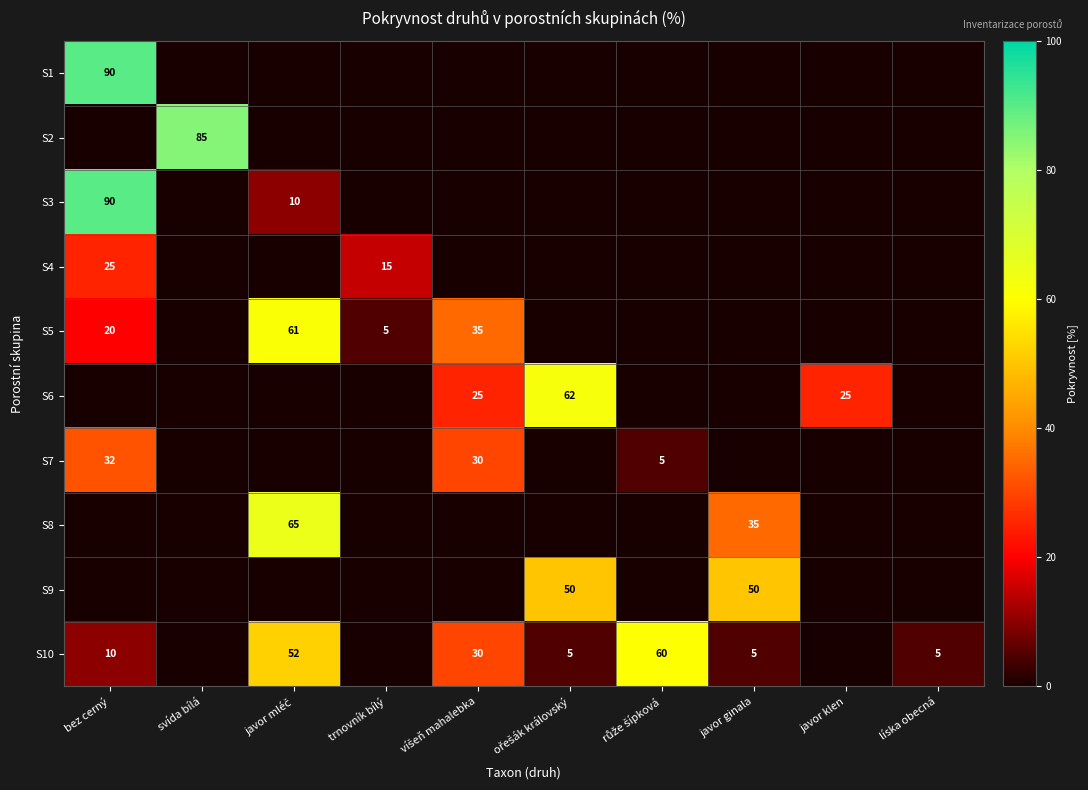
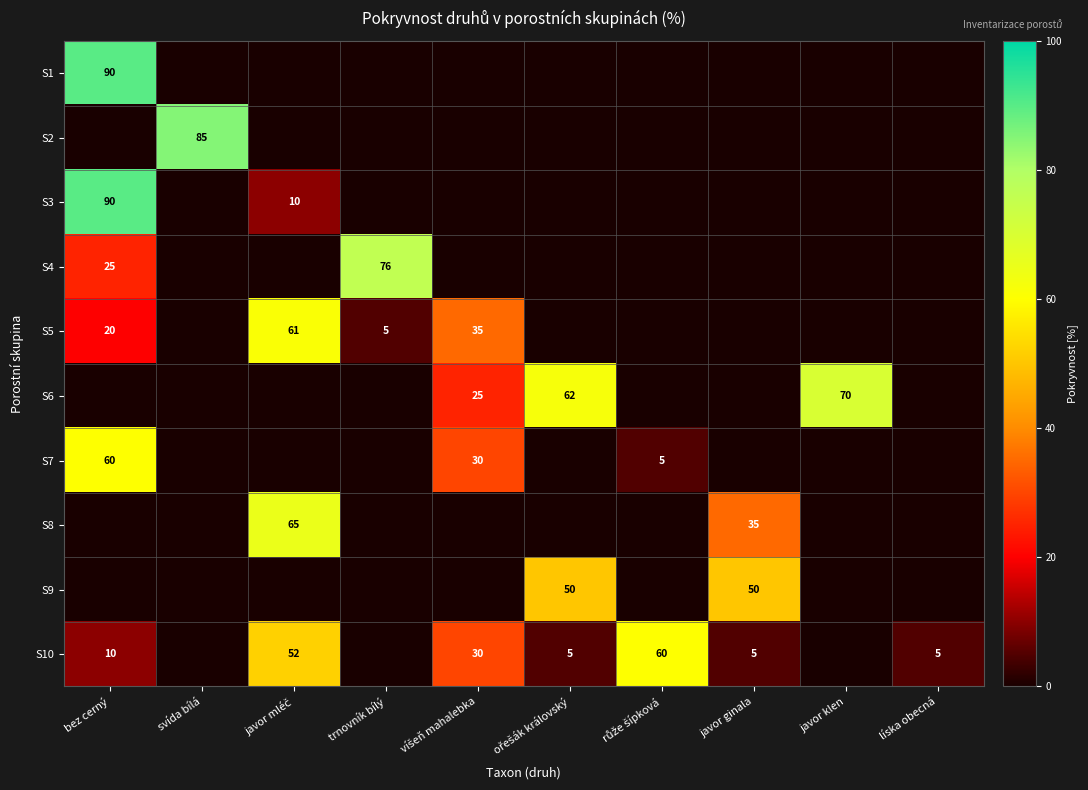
  {
    "S1": {
      "bez cerný": 90
    },
    "S2": {
      "svída bílá": 85
    },
    "S3": {
      "bez cerný": 90,
      "javor mléč": 10
    },
    "S4": {
      "bez cerný": 25,
-     "trnovník bílý": 15
+     "trnovník bílý": 76
    },
    "S5": {
      "bez cerný": 20,
      "javor mléč": 61,
      "trnovník bílý": 5,
      "víšeň mahalebka": 35
    },
    "S6": {
      "víšeň mahalebka": 25,
      "ořešák královský": 62,
-     "javor klen": 25
+     "javor klen": 70
    },
    "S7": {
-     "bez cerný": 32,
+     "bez cerný": 60,
      "víšeň mahalebka": 30,
      "růže šípková": 5
    },
    "S8": {
      "javor mléč": 65,
      "javor ginala": 35
    },
    "S9": {
      "ořešák královský": 50,
      "javor ginala": 50
    },
    "S10": {
      "bez cerný": 10,
      "javor mléč": 52,
      "víšeň mahalebka": 30,
      "ořešák královský": 5,
      "růže šípková": 60,
      "javor ginala": 5,
      "líska obecná": 5
    }
  }
